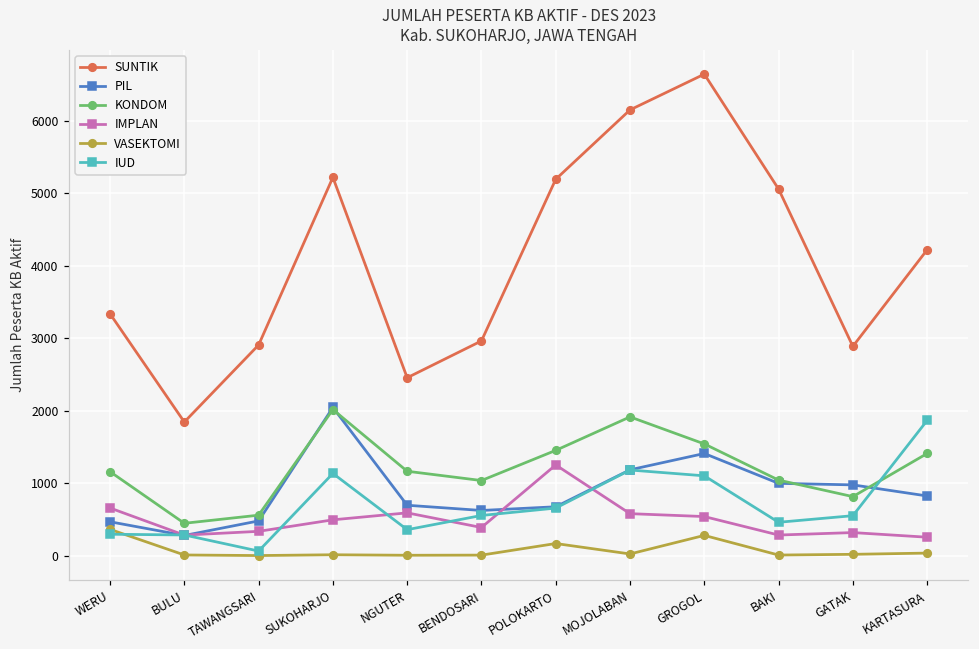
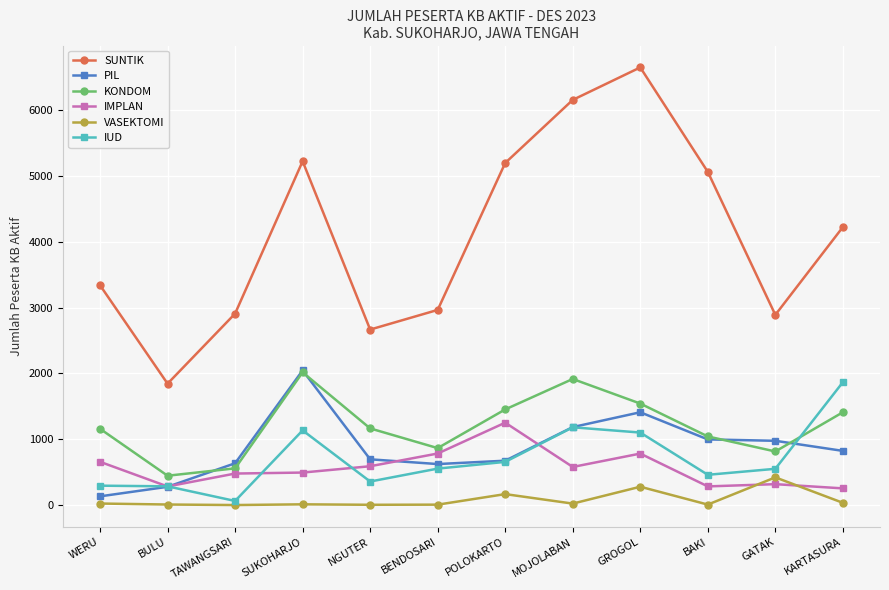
  {
    "SUNTIK": {
      "WERU": 3300,
      "BULU": 1800,
      "TAWANGSARI": 2900,
      "SUKOHARJO": 5200,
-     "NGUTER": 2500,
+     "NGUTER": 2700,
      "BENDOSARI": 3000,
      "POLOKARTO": 5200,
      "MOJOLABAN": 6200,
      "GROGOL": 6600,
      "BAKI": 5100,
      "GATAK": 2900,
      "KARTASURA": 4200
    },
    "PIL": {
-     "WERU": 500,
-     "TAWANGSARI": 500,
+     "WERU": 100,
+     "TAWANGSARI": 600,
      "NGUTER": 700,
      "BENDOSARI": 600,
      "GROGOL": 1400,
      "BAKI": 1000,
      "GATAK": 1000,
      "KARTASURA": 800
    },
    "KONDOM": {
      "WERU": 1200,
      "BULU": 400,
      "TAWANGSARI": 600,
      "NGUTER": 1200,
-     "BENDOSARI": 1000,
+     "BENDOSARI": 900,
      "POLOKARTO": 1500,
      "MOJOLABAN": 1900,
      "GROGOL": 1500,
      "BAKI": 1000,
      "GATAK": 800,
      "KARTASURA": 1400
    },
    "IMPLAN": {
      "WERU": 700,
-     "TAWANGSARI": 300,
+     "TAWANGSARI": 500,
      "SUKOHARJO": 500,
      "NGUTER": 600,
-     "BENDOSARI": 400,
+     "BENDOSARI": 800,
      "POLOKARTO": 1300,
      "MOJOLABAN": 600,
-     "GROGOL": 500,
+     "GROGOL": 800,
      "BAKI": 300,
      "GATAK": 300,
      "KARTASURA": 300
    },
    "VASEKTOMI": {
-     "WERU": 400,
+     "WERU": 0,
      "BULU": 0,
      "TAWANGSARI": 0,
      "SUKOHARJO": 0,
      "NGUTER": 0,
      "BENDOSARI": 0,
      "POLOKARTO": 200,
      "MOJOLABAN": 0,
      "GROGOL": 300,
      "BAKI": 0,
-     "GATAK": 0,
+     "GATAK": 400,
      "KARTASURA": 0
    },
    "IUD": {
      "WERU": 300,
      "TAWANGSARI": 100,
      "SUKOHARJO": 1100,
      "NGUTER": 400,
      "BENDOSARI": 600,
      "GROGOL": 1100,
      "BAKI": 500,
      "GATAK": 600,
      "KARTASURA": 1900
    }
  }
